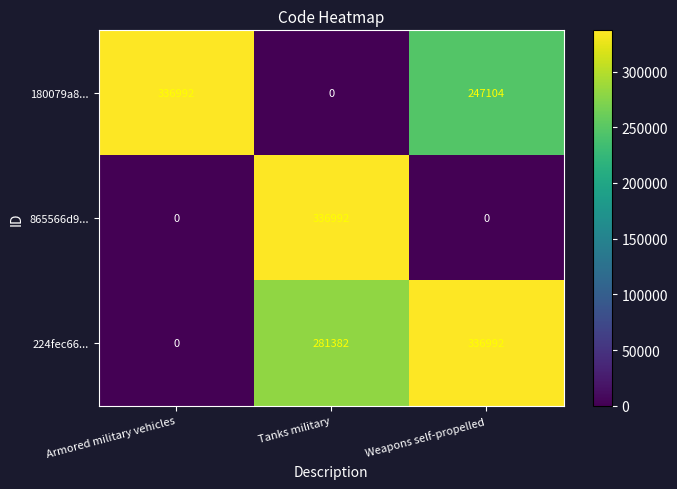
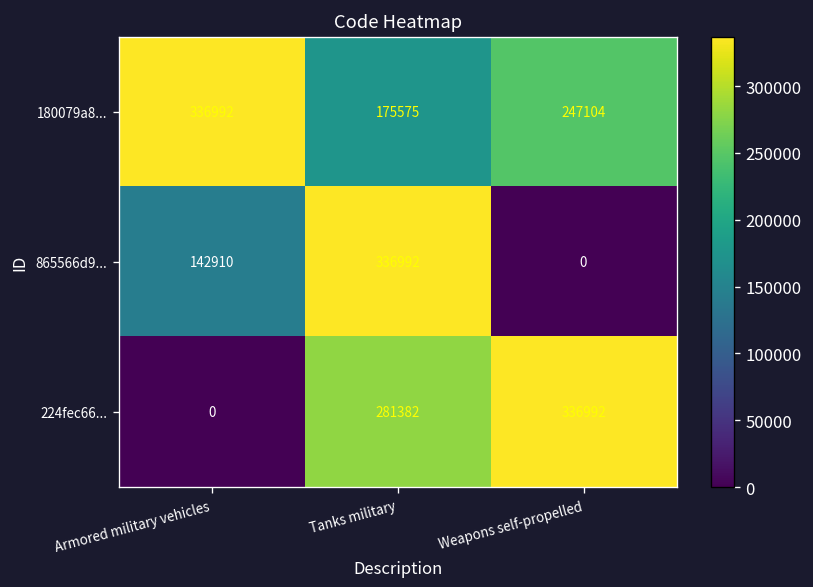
  {
    "180079a8...": {
-     "Tanks military": 0,
+     "Tanks military": 175575,
      "Weapons self-propelled": 247104
    },
    "865566d9...": {
-     "Armored military vehicles": 0,
+     "Armored military vehicles": 142910,
      "Weapons self-propelled": 0
    },
    "224fec66...": {
      "Armored military vehicles": 0,
      "Tanks military": 281382
    }
  }
